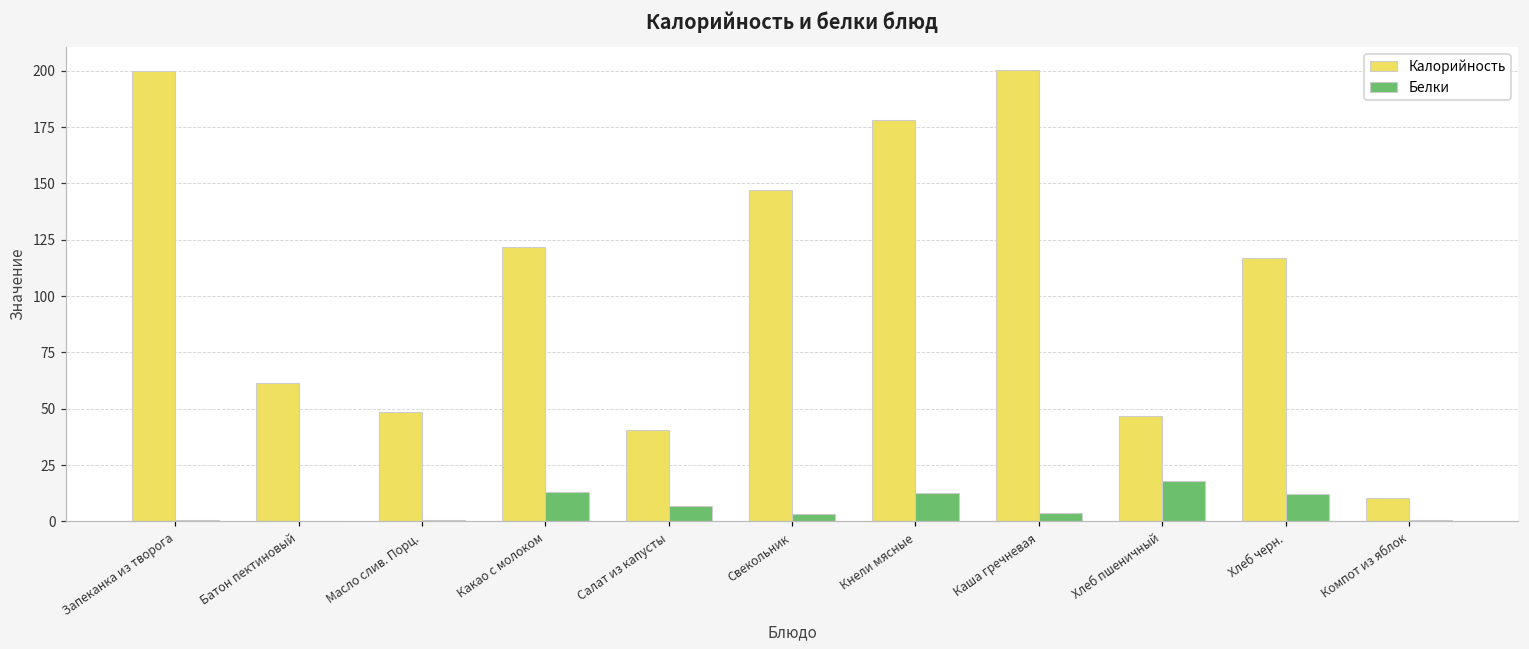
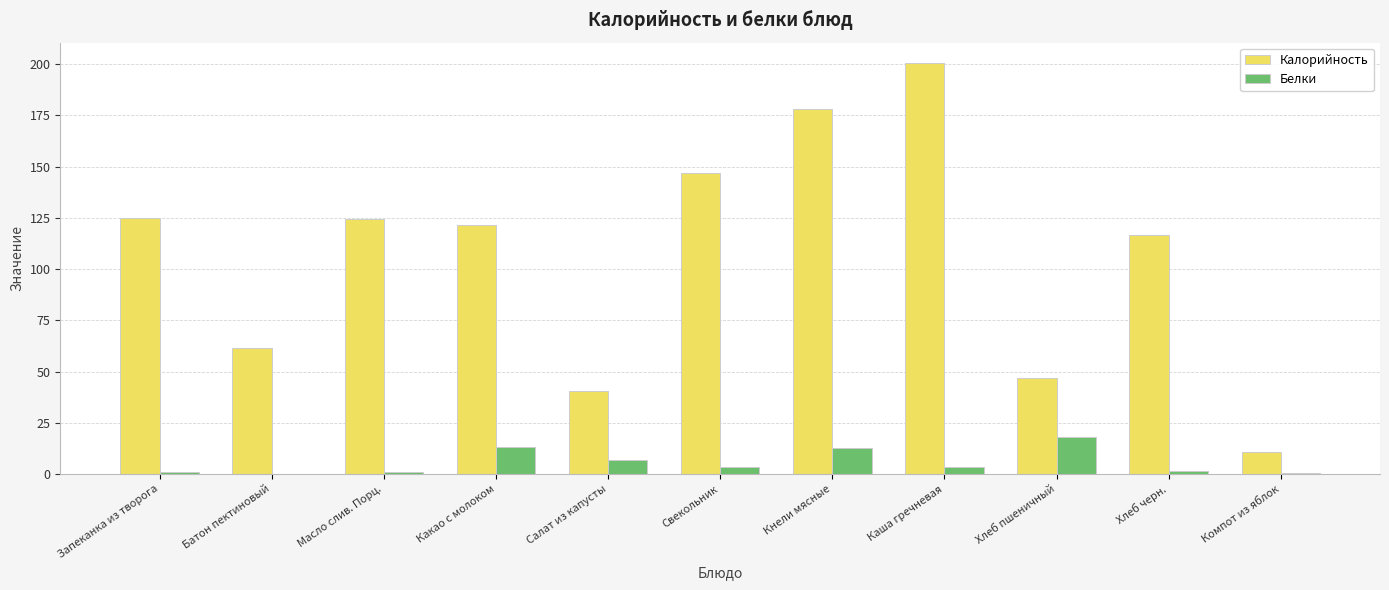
  {
    "Калорийность": {
-     "Запеканка из творога": 200,
+     "Запеканка из творога": 125,
      "Батон пектиновый": 62,
-     "Масло слив. Порц.": 48,
+     "Масло слив. Порц.": 124,
      "Какао с молоком": 122,
      "Салат из капусты": 40,
      "Свекольник": 147,
      "Кнели мясные": 178,
      "Каша гречневая": 201,
      "Хлеб пшеничный": 47,
      "Хлеб черн.": 117,
      "Компот из яблок": 11
    },
    "Белки": {
      "Какао с молоком": 13,
      "Салат из капусты": 7,
      "Свекольник": 3,
      "Кнели мясные": 13,
      "Каша гречневая": 4,
      "Хлеб пшеничный": 18,
-     "Хлеб черн.": 12
+     "Хлеб черн.": 1
    }
  }
